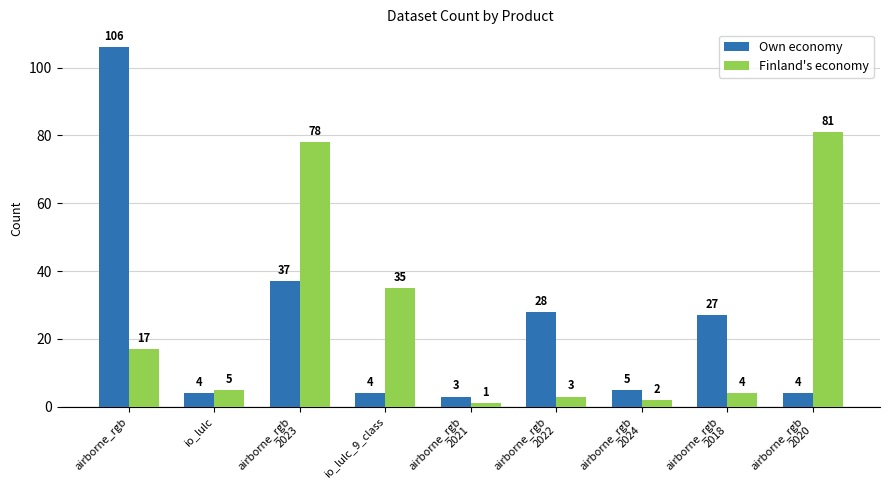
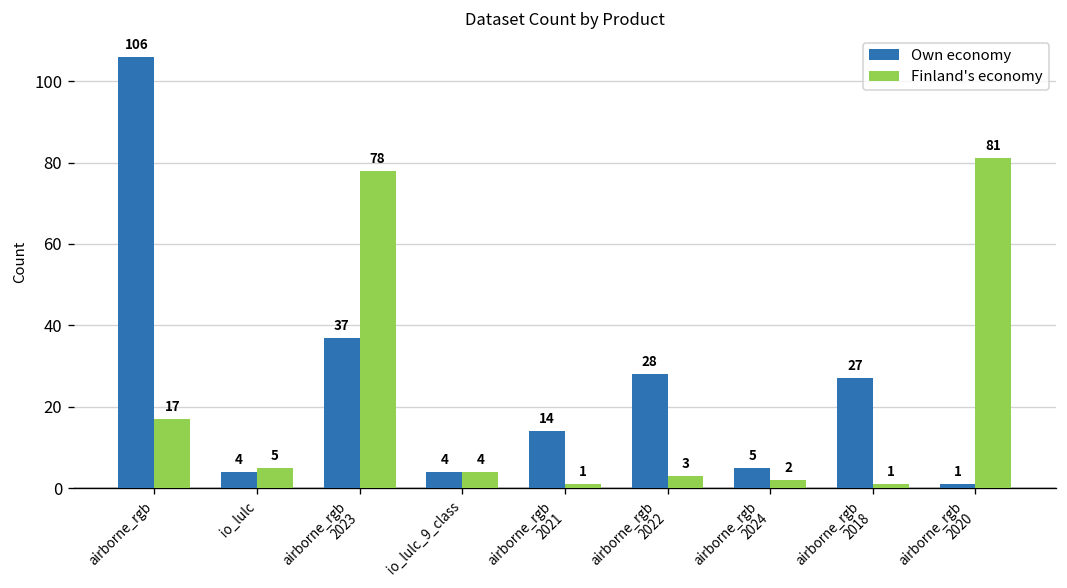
  {
    "Own economy": {
      "airborne_rgb": 106,
      "io_lulc": 4,
      "airborne_rgb 2023": 37,
      "io_lulc_9_class": 4,
-     "airborne_rgb 2021": 3,
+     "airborne_rgb 2021": 14,
      "airborne_rgb 2022": 28,
      "airborne_rgb 2024": 5,
      "airborne_rgb 2018": 27,
-     "airborne_rgb 2020": 4
+     "airborne_rgb 2020": 1
    },
    "Finland's economy": {
      "airborne_rgb": 17,
      "io_lulc": 5,
      "airborne_rgb 2023": 78,
-     "io_lulc_9_class": 35,
+     "io_lulc_9_class": 4,
      "airborne_rgb 2021": 1,
      "airborne_rgb 2022": 3,
      "airborne_rgb 2024": 2,
-     "airborne_rgb 2018": 4,
+     "airborne_rgb 2018": 1,
      "airborne_rgb 2020": 81
    }
  }
